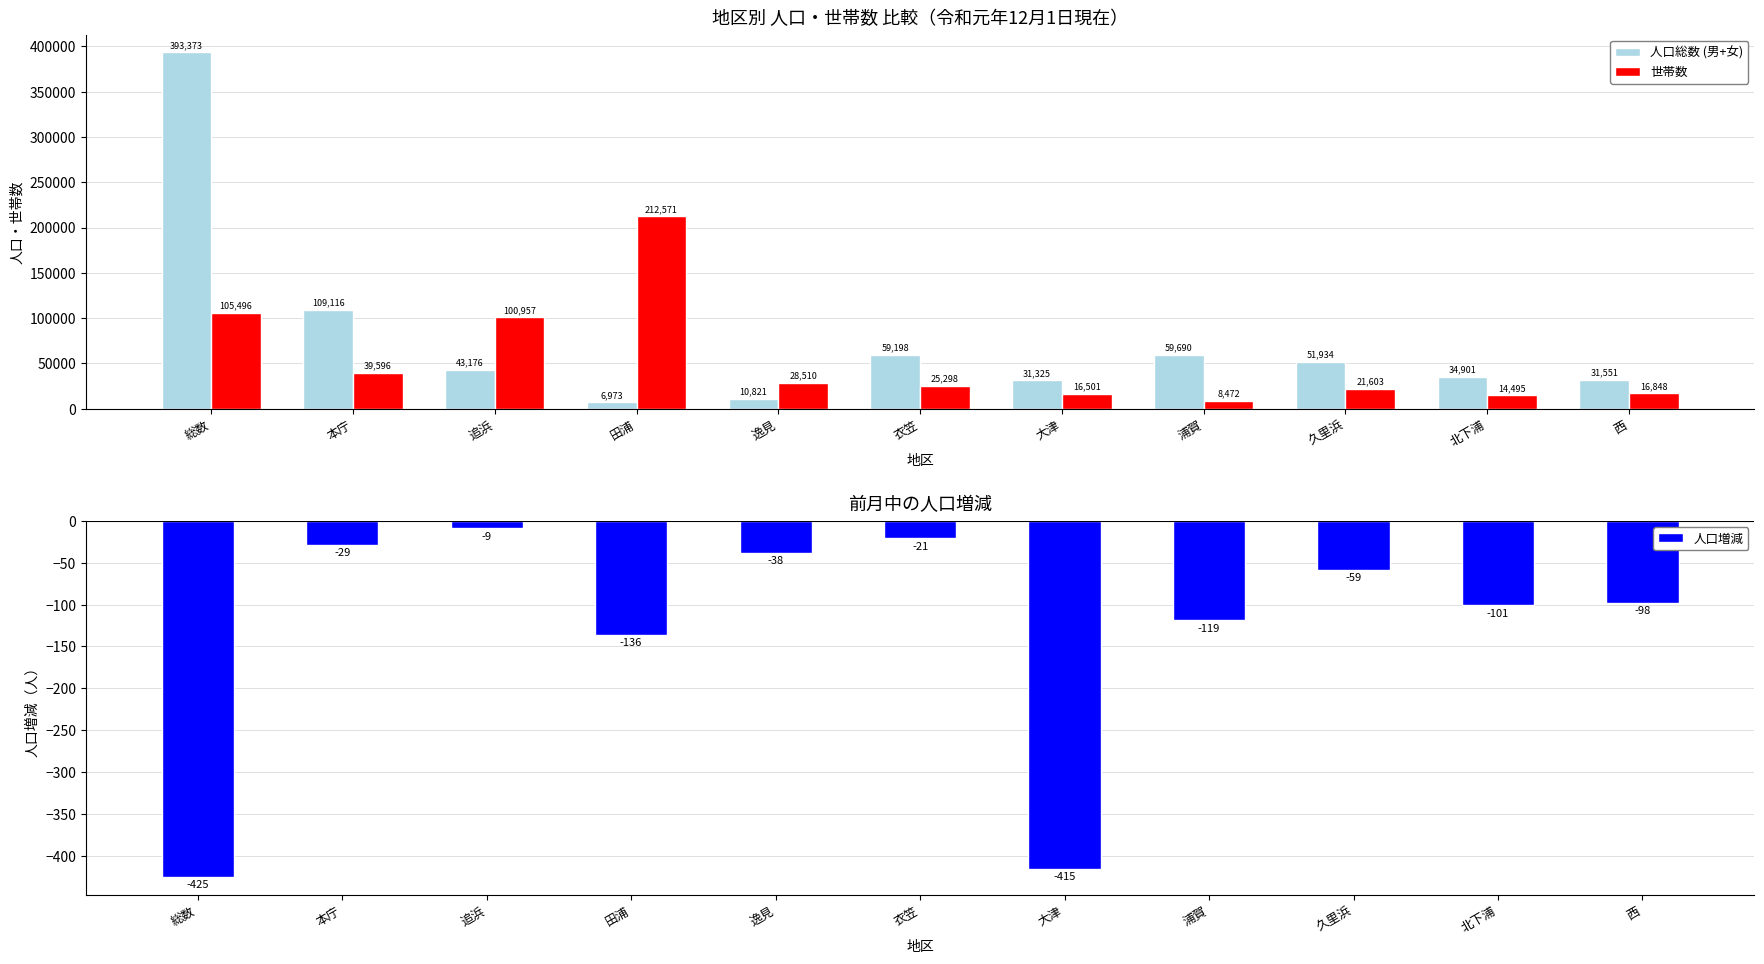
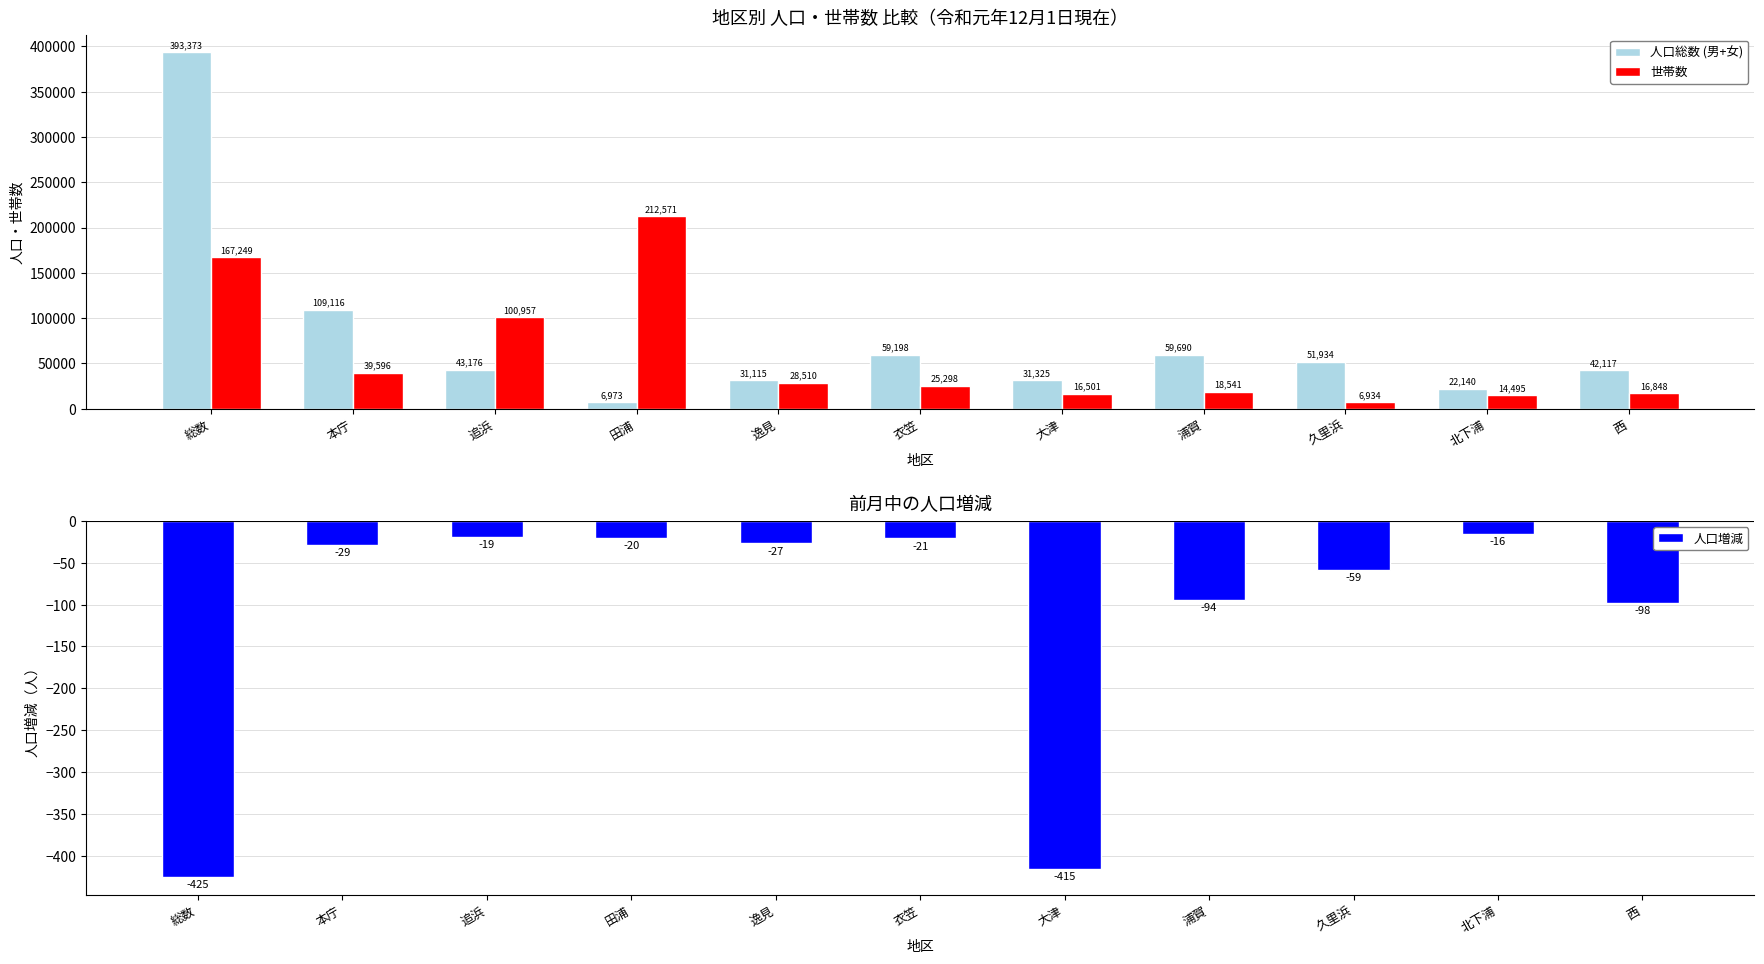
  {
    "地区別 人口・世帯数 比較（令和元年12月1日現在）": {
      "人口総数 (男+女)": {
        "総数": "393,373",
        "本庁": "109,116",
        "追浜": "43,176",
        "田浦": "6,973",
-       "逸見": "10,821",
+       "逸見": "31,115",
        "衣笠": "59,198",
        "大津": "31,325",
        "浦賀": "59,690",
        "久里浜": "51,934",
-       "北下浦": "34,901",
-       "西": "31,551"
+       "北下浦": "22,140",
+       "西": "42,117"
      },
      "世帯数": {
-       "総数": "105,496",
+       "総数": "167,249",
        "本庁": "39,596",
        "追浜": "100,957",
        "田浦": "212,571",
        "逸見": "28,510",
        "衣笠": "25,298",
        "大津": "16,501",
-       "浦賀": "8,472",
-       "久里浜": "21,603",
+       "浦賀": "18,541",
+       "久里浜": "6,934",
        "北下浦": "14,495",
        "西": "16,848"
      }
    },
    "前月中の人口増減": {
      "総数": "-425",
      "本庁": "-29",
-     "追浜": "-9",
-     "田浦": "-136",
-     "逸見": "-38",
+     "追浜": "-19",
+     "田浦": "-20",
+     "逸見": "-27",
      "衣笠": "-21",
      "大津": "-415",
-     "浦賀": "-119",
+     "浦賀": "-94",
      "久里浜": "-59",
-     "北下浦": "-101",
+     "北下浦": "-16",
      "西": "-98"
    }
  }
